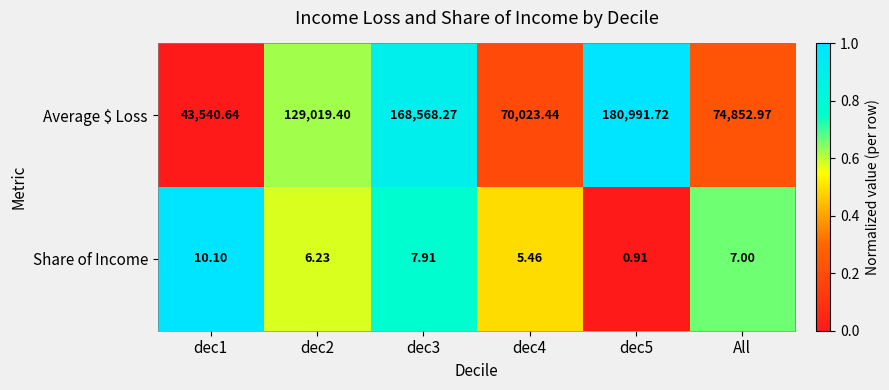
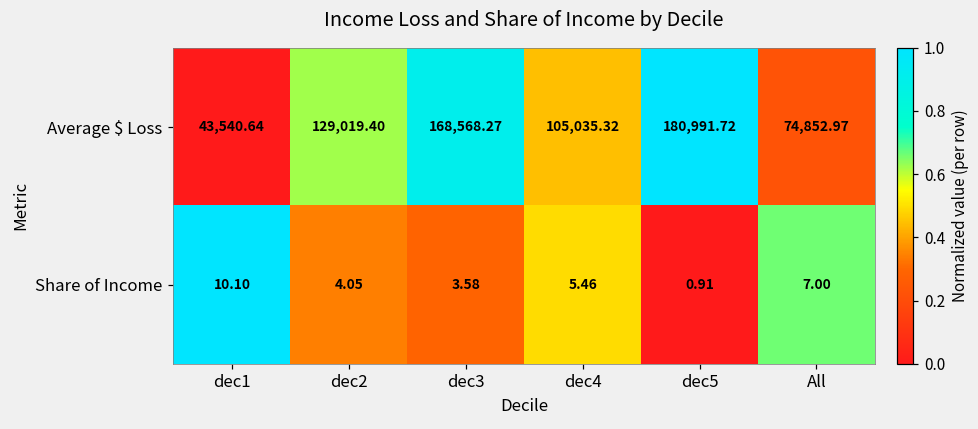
  {
    "Average $ Loss": {
      "dec1": "43,540.64",
      "dec2": "129,019.40",
      "dec3": "168,568.27",
-     "dec4": "70,023.44",
+     "dec4": "105,035.32",
      "dec5": "180,991.72",
      "All": "74,852.97"
    },
    "Share of Income": {
      "dec1": "10.10",
-     "dec2": "6.23",
-     "dec3": "7.91",
+     "dec2": "4.05",
+     "dec3": "3.58",
      "dec4": "5.46",
      "dec5": "0.91",
      "All": "7.00"
    }
  }
